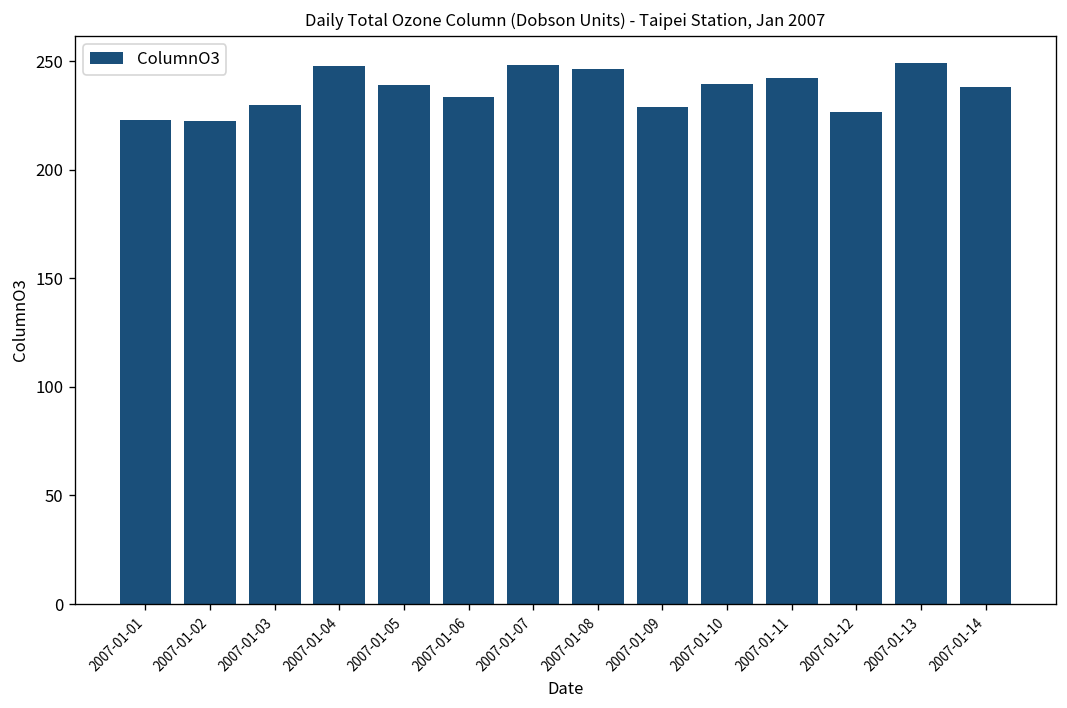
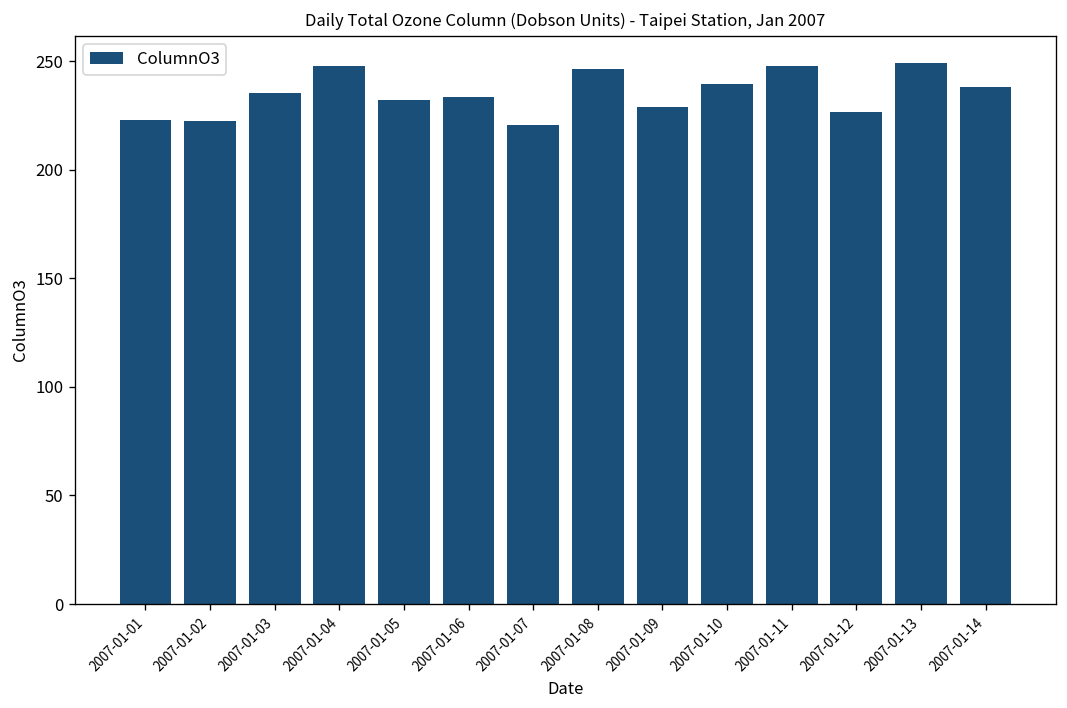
  {
    "2007-01-01": 223,
    "2007-01-02": 222,
-   "2007-01-03": 230,
+   "2007-01-03": 235,
    "2007-01-04": 248,
-   "2007-01-05": 239,
+   "2007-01-05": 232,
    "2007-01-06": 233,
-   "2007-01-07": 248,
+   "2007-01-07": 221,
    "2007-01-08": 246,
    "2007-01-09": 229,
    "2007-01-10": 240,
-   "2007-01-11": 242,
+   "2007-01-11": 248,
    "2007-01-12": 227,
    "2007-01-13": 249,
    "2007-01-14": 238
  }
